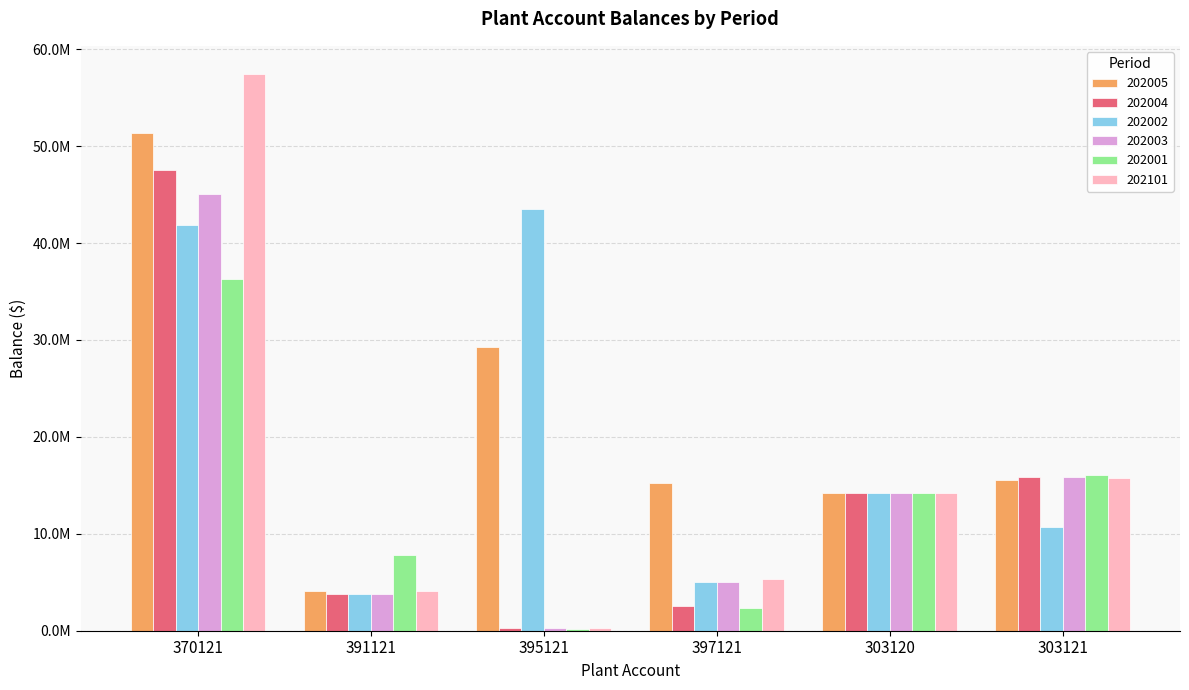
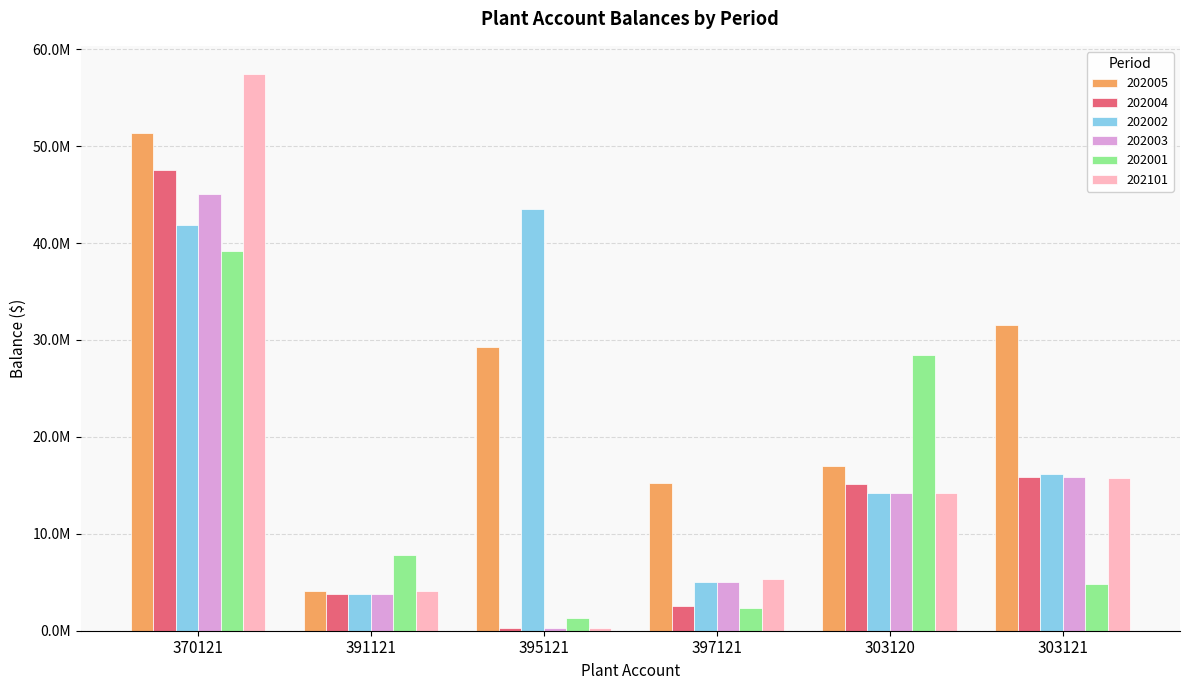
  {
    "202005": {
      "370121": 51000000,
      "391121": 4000000,
      "395121": 29000000,
      "397121": 15000000,
-     "303120": 14000000,
-     "303121": 16000000
+     "303120": 17000000,
+     "303121": 32000000
    },
    "202004": {
      "370121": 48000000,
      "391121": 4000000,
      "397121": 3000000,
-     "303120": 14000000,
+     "303120": 15000000,
      "303121": 16000000
    },
    "202002": {
      "370121": 42000000,
      "391121": 4000000,
      "395121": 44000000,
      "397121": 5000000,
      "303120": 14000000,
-     "303121": 11000000
+     "303121": 16000000
    },
    "202001": {
-     "370121": 36000000,
+     "370121": 39000000,
      "391121": 8000000,
-     "395121": 0,
+     "395121": 1000000,
      "397121": 2000000,
-     "303120": 14000000,
-     "303121": 16000000
+     "303120": 28000000,
+     "303121": 5000000
    }
  }
